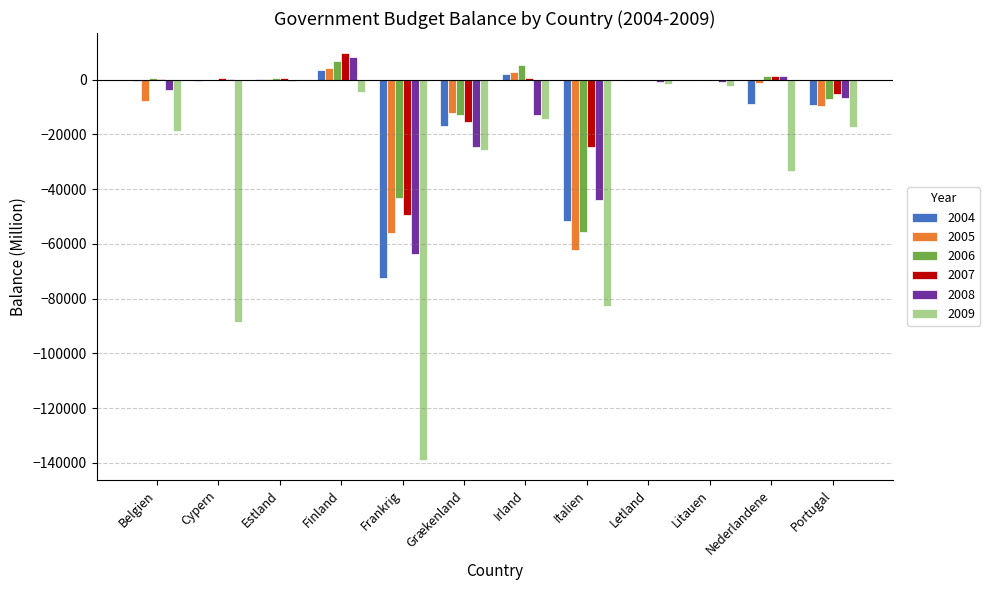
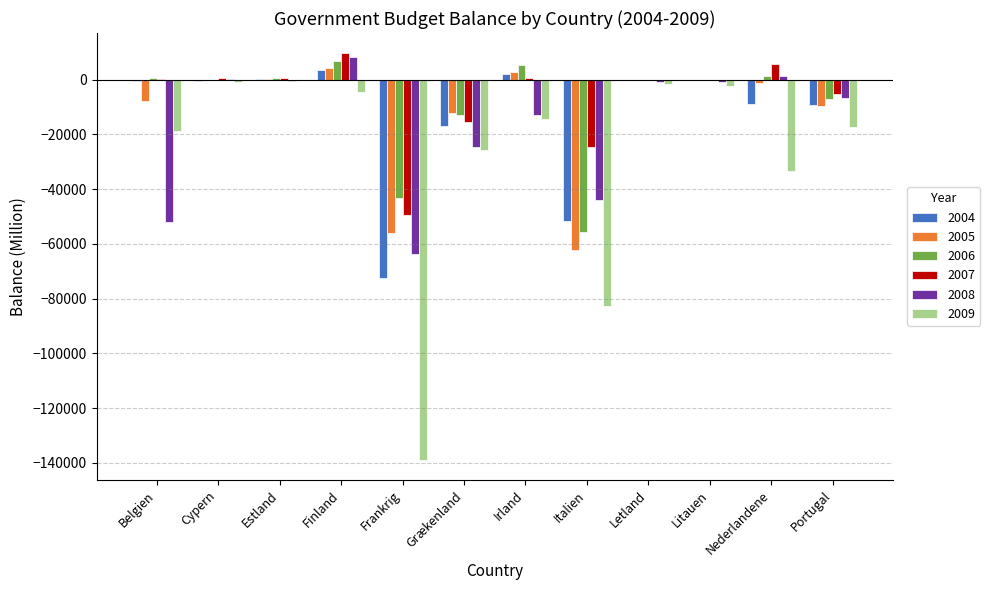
  {
    "2004": {
      "Finland": 4000,
      "Frankrig": -73000,
      "Grækenland": -17000,
      "Irland": 2000,
      "Italien": -52000,
      "Nederlandene": -9000,
      "Portugal": -9000
    },
    "2005": {
      "Belgien": -8000,
      "Finland": 4000,
      "Frankrig": -56000,
      "Grækenland": -12000,
      "Irland": 3000,
      "Italien": -62000,
      "Nederlandene": -1000,
      "Portugal": -10000
    },
    "2006": {
      "Finland": 7000,
      "Frankrig": -43000,
      "Grækenland": -13000,
      "Irland": 5000,
      "Italien": -56000,
      "Nederlandene": 1000,
      "Portugal": -7000
    },
    "2007": {
      "Finland": 10000,
      "Frankrig": -49000,
      "Grækenland": -16000,
      "Italien": -25000,
-     "Nederlandene": 1000,
+     "Nederlandene": 6000,
      "Portugal": -5000
    },
    "2008": {
-     "Belgien": -4000,
+     "Belgien": -52000,
      "Finland": 8000,
      "Frankrig": -64000,
      "Grækenland": -25000,
      "Irland": -13000,
      "Italien": -44000,
      "Letland": -1000,
      "Litauen": -1000,
      "Nederlandene": 1000,
      "Portugal": -7000
    },
    "2009": {
      "Belgien": -19000,
-     "Cypern": -89000,
+     "Cypern": -1000,
      "Finland": -5000,
      "Frankrig": -139000,
      "Grækenland": -26000,
      "Irland": -15000,
      "Italien": -83000,
      "Letland": -2000,
      "Litauen": -2000,
      "Nederlandene": -34000,
      "Portugal": -17000
    }
  }
